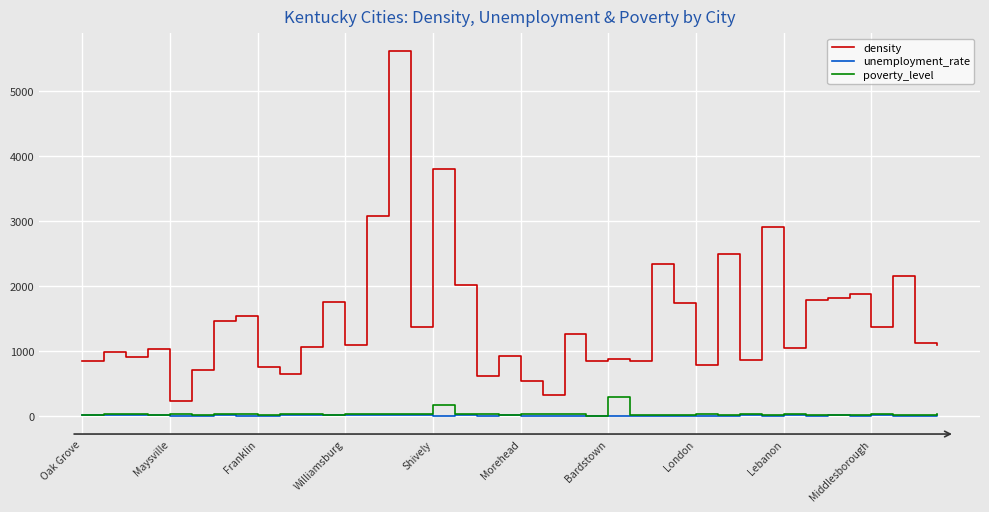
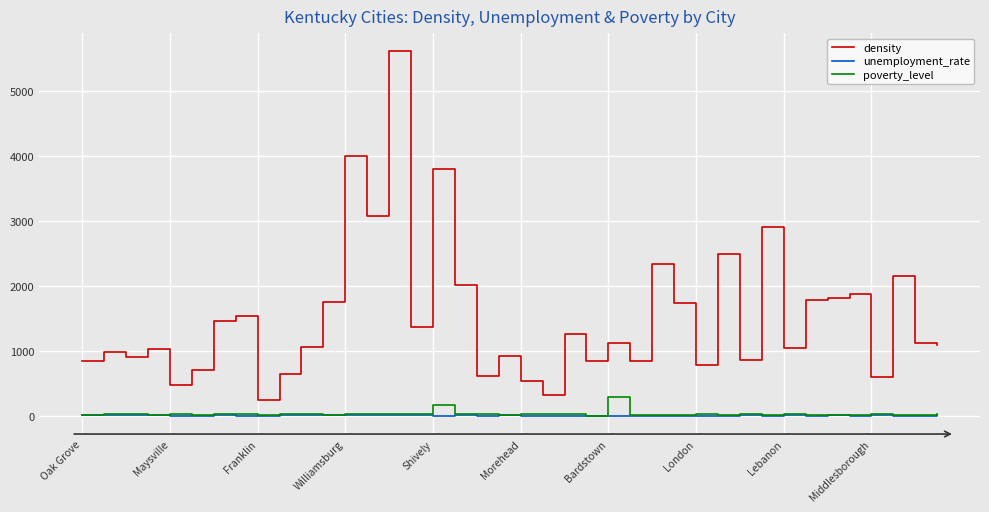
  {
    "density": {
      "Oak Grove": 800,
-     "Maysville": 200,
-     "Franklin": 800,
-     "Williamsburg": 1100,
+     "Maysville": 500,
+     "Franklin": 300,
+     "Williamsburg": 4000,
      "Shively": 3800,
      "Morehead": 500,
-     "Bardstown": 900,
+     "Bardstown": 1100,
      "London": 800,
      "Lebanon": 1000,
-     "Middlesborough": 1400
+     "Middlesborough": 600
    },
    "unemployment_rate": {
      "Shively": 0,
      "Bardstown": 0
    },
    "poverty_level": {
      "Shively": 200,
      "Bardstown": 300
    }
  }
